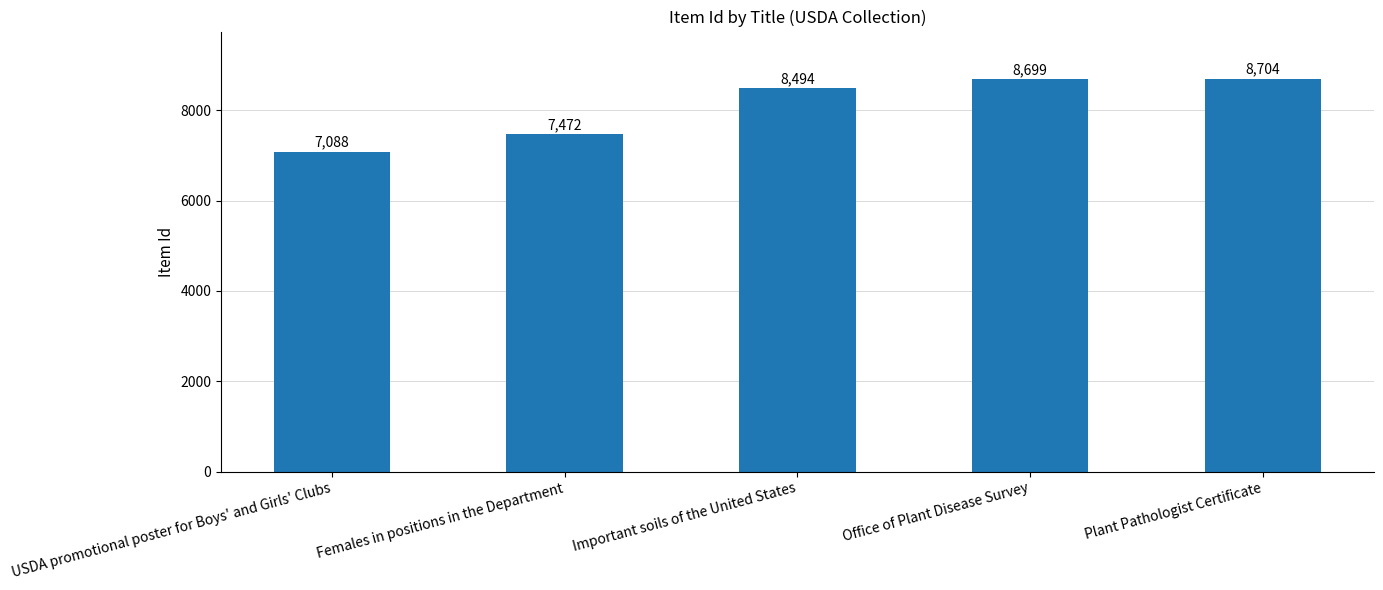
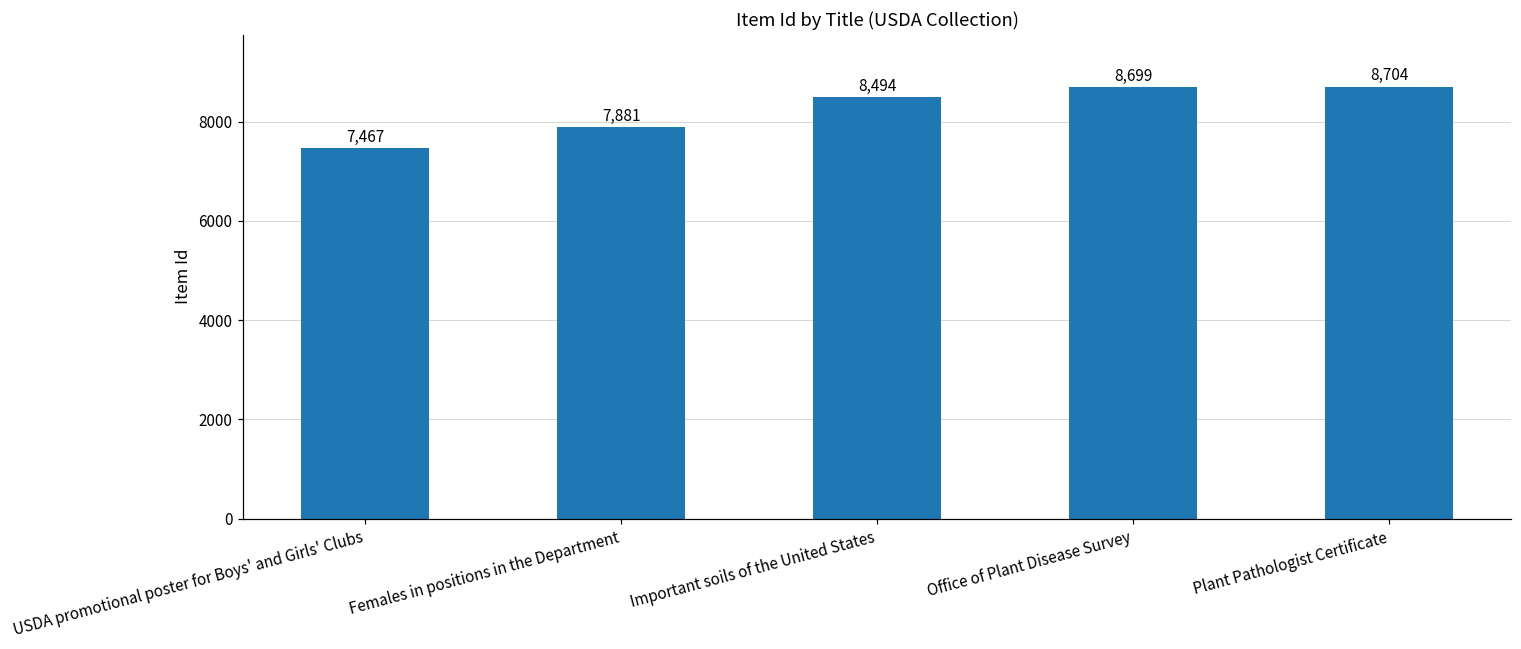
  {
-   "USDA promotional poster for Boys' and Girls' Clubs": "7,088",
-   "Females in positions in the Department": "7,472",
+   "USDA promotional poster for Boys' and Girls' Clubs": "7,467",
+   "Females in positions in the Department": "7,881",
    "Important soils of the United States": "8,494",
    "Office of Plant Disease Survey": "8,699",
    "Plant Pathologist Certificate": "8,704"
  }
